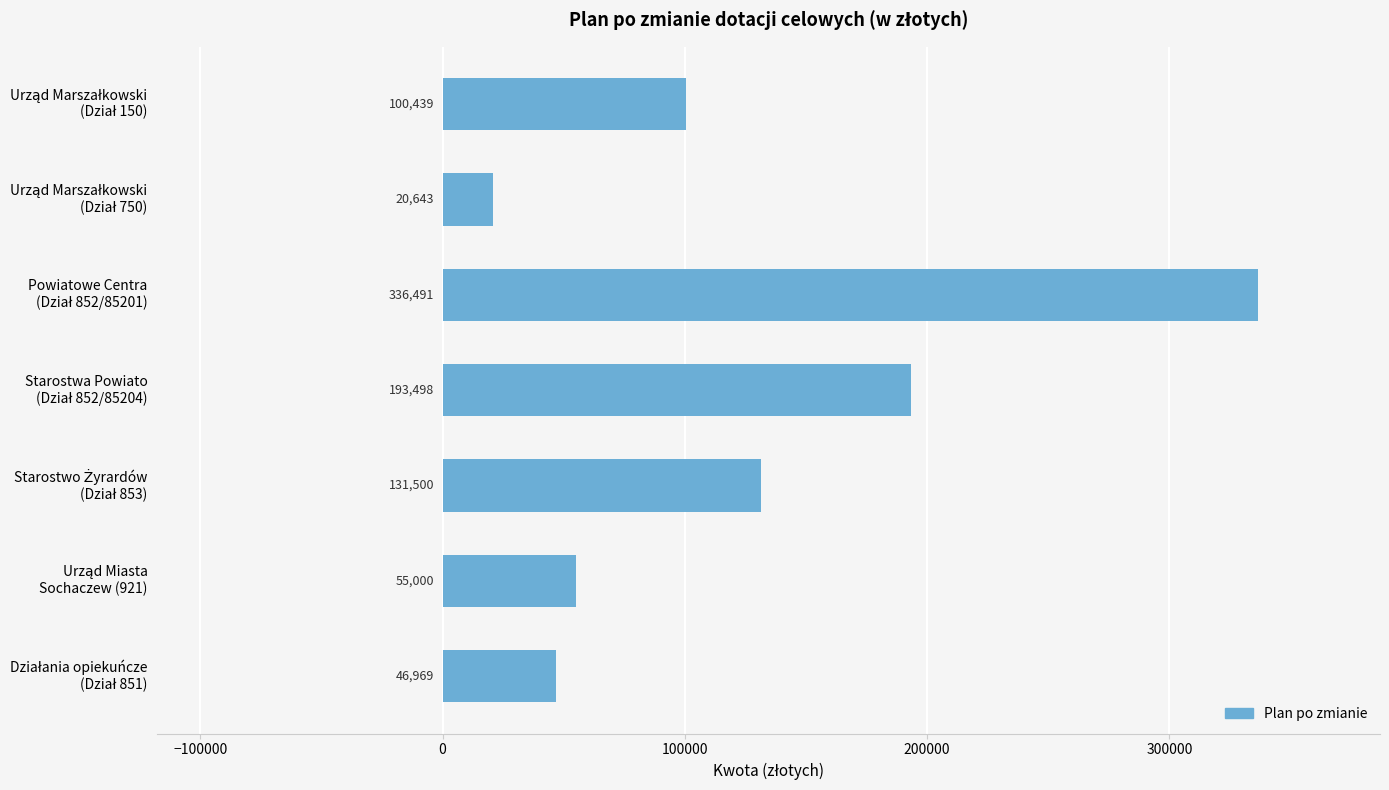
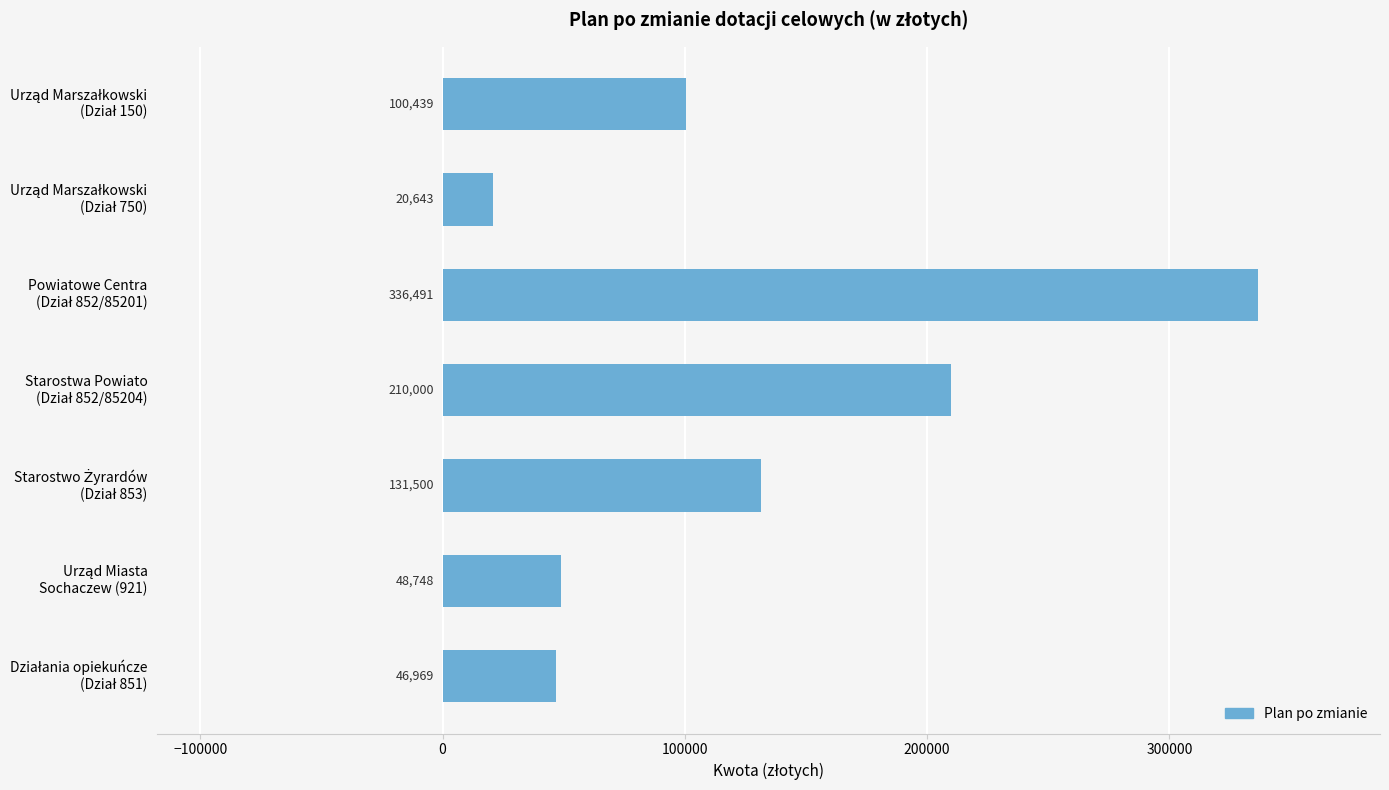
  {
-   "Starostwa Powiato (Dział 852/85204)": "193,498",
-   "Urząd Miasta Sochaczew (921)": "55,000"
+   "Starostwa Powiato (Dział 852/85204)": "210,000",
+   "Urząd Miasta Sochaczew (921)": "48,748"
  }
